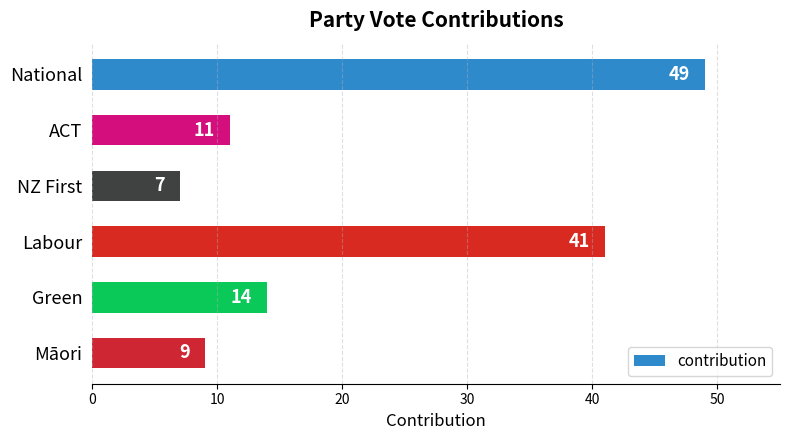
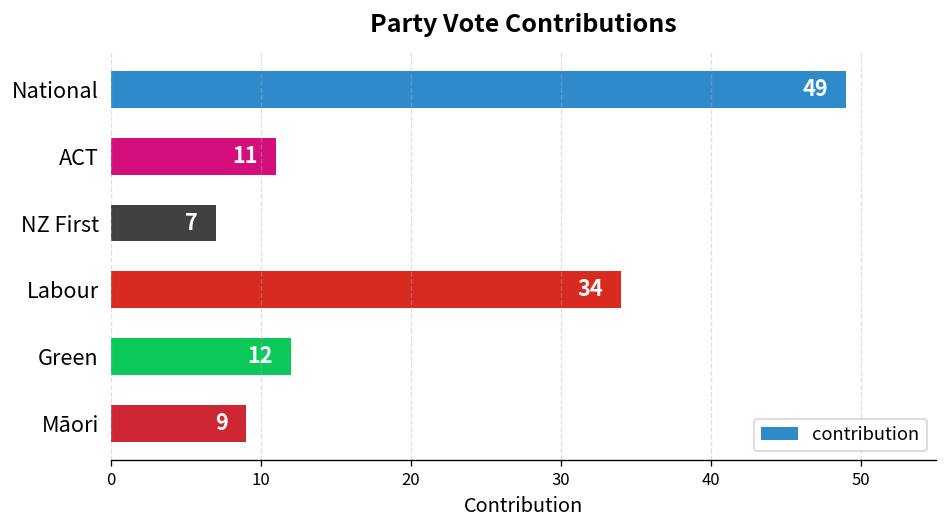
  {
    "National": 49,
    "ACT": 11,
    "NZ First": 7,
-   "Labour": 41,
-   "Green": 14,
+   "Labour": 34,
+   "Green": 12,
    "Māori": 9
  }
